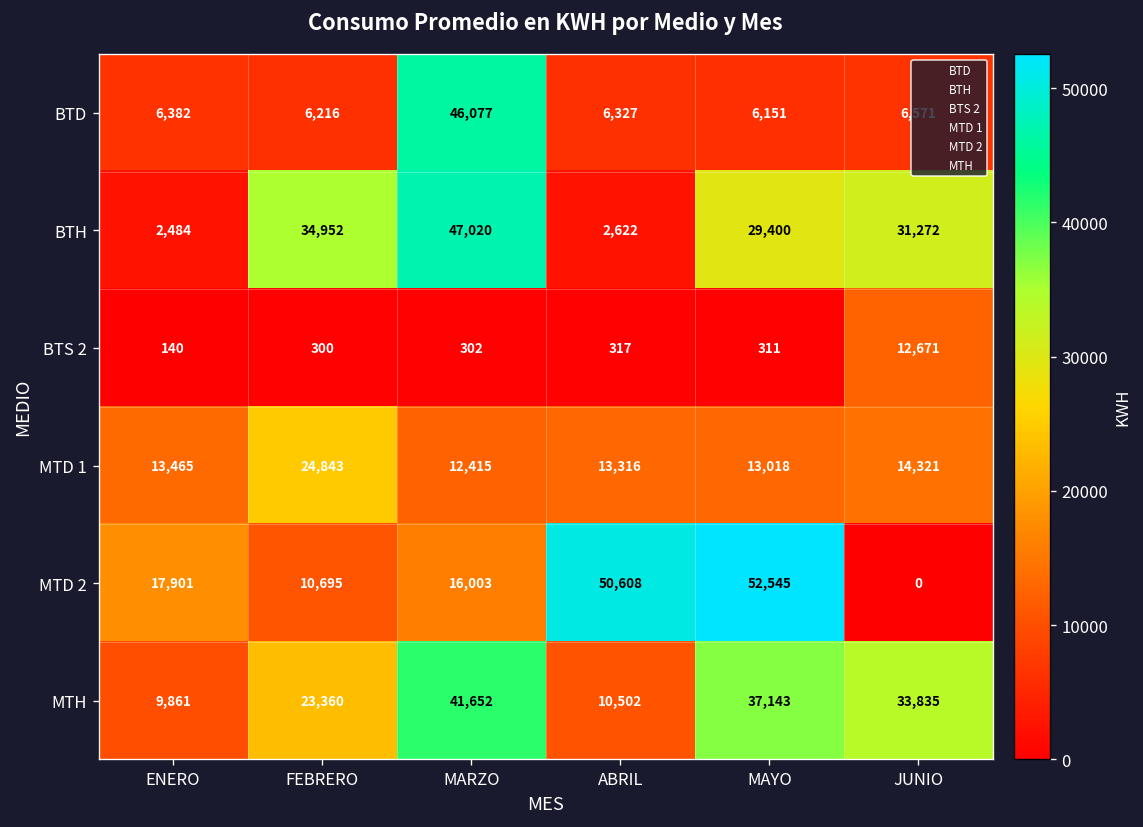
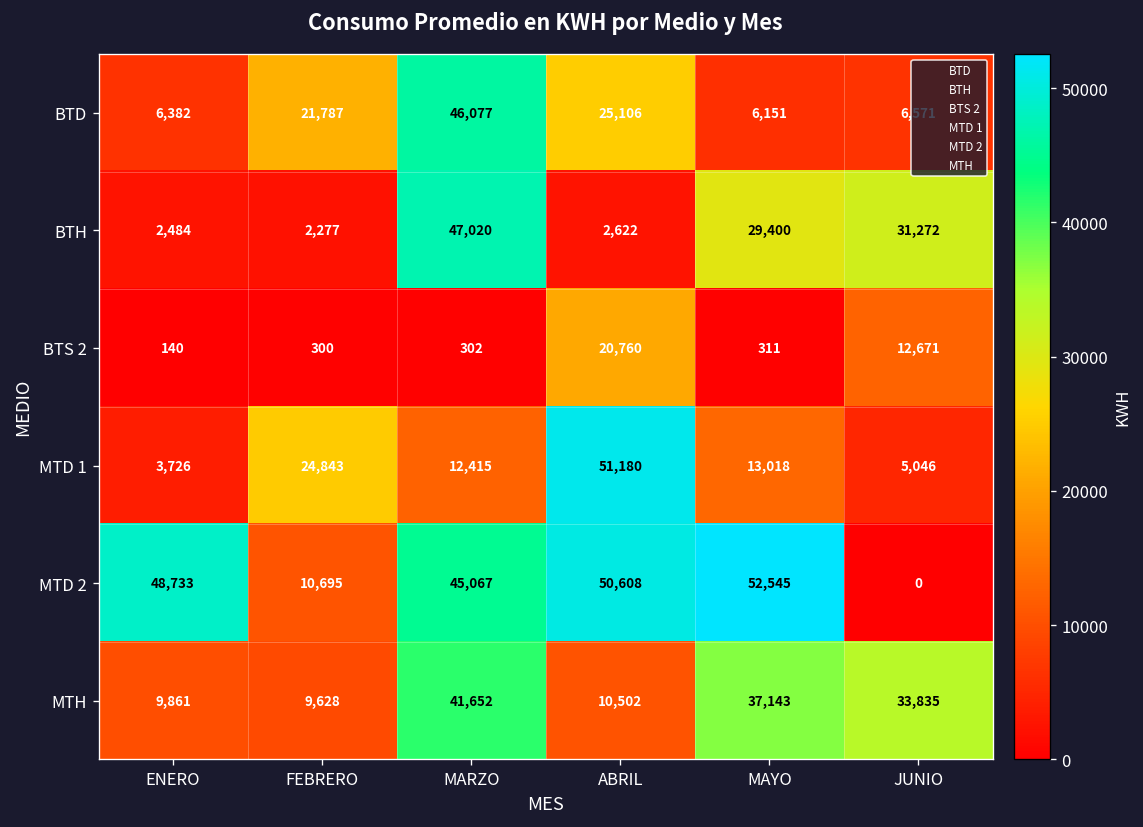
  {
    "BTD": {
      "ENERO": "6,382",
-     "FEBRERO": "6,216",
+     "FEBRERO": "21,787",
      "MARZO": "46,077",
-     "ABRIL": "6,327",
+     "ABRIL": "25,106",
      "MAYO": "6,151"
    },
    "BTH": {
      "ENERO": "2,484",
-     "FEBRERO": "34,952",
+     "FEBRERO": "2,277",
      "MARZO": "47,020",
      "ABRIL": "2,622",
      "MAYO": "29,400",
      "JUNIO": "31,272"
    },
    "BTS 2": {
      "ENERO": "140",
      "FEBRERO": "300",
      "MARZO": "302",
-     "ABRIL": "317",
+     "ABRIL": "20,760",
      "MAYO": "311",
      "JUNIO": "12,671"
    },
    "MTD 1": {
-     "ENERO": "13,465",
+     "ENERO": "3,726",
      "FEBRERO": "24,843",
      "MARZO": "12,415",
-     "ABRIL": "13,316",
+     "ABRIL": "51,180",
      "MAYO": "13,018",
-     "JUNIO": "14,321"
+     "JUNIO": "5,046"
    },
    "MTD 2": {
-     "ENERO": "17,901",
+     "ENERO": "48,733",
      "FEBRERO": "10,695",
-     "MARZO": "16,003",
+     "MARZO": "45,067",
      "ABRIL": "50,608",
      "MAYO": "52,545",
      "JUNIO": "0"
    },
    "MTH": {
      "ENERO": "9,861",
-     "FEBRERO": "23,360",
+     "FEBRERO": "9,628",
      "MARZO": "41,652",
      "ABRIL": "10,502",
      "MAYO": "37,143",
      "JUNIO": "33,835"
    }
  }
